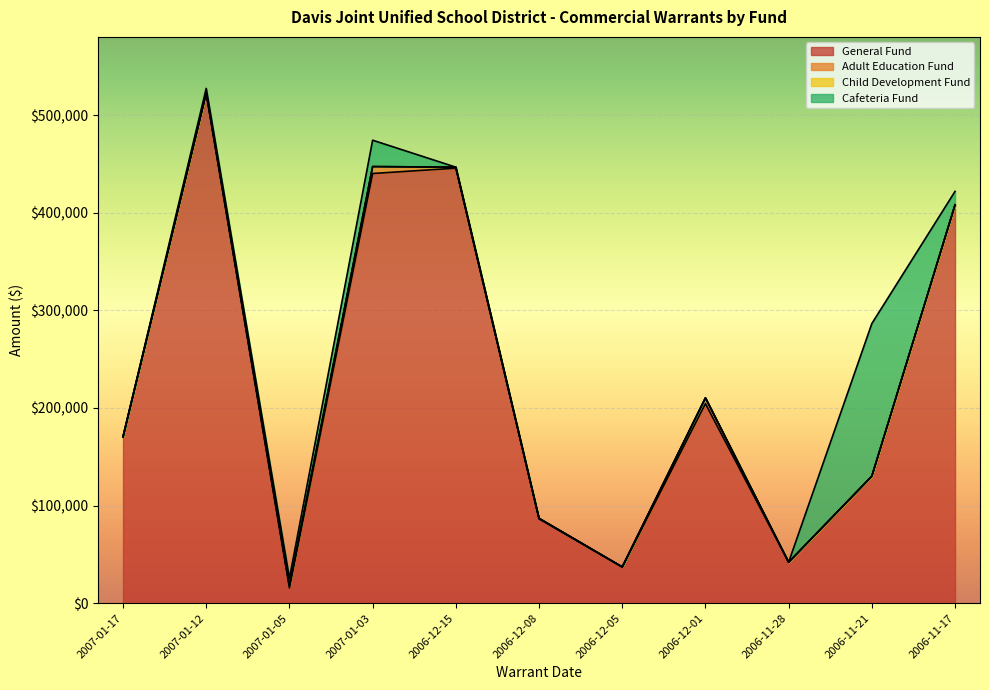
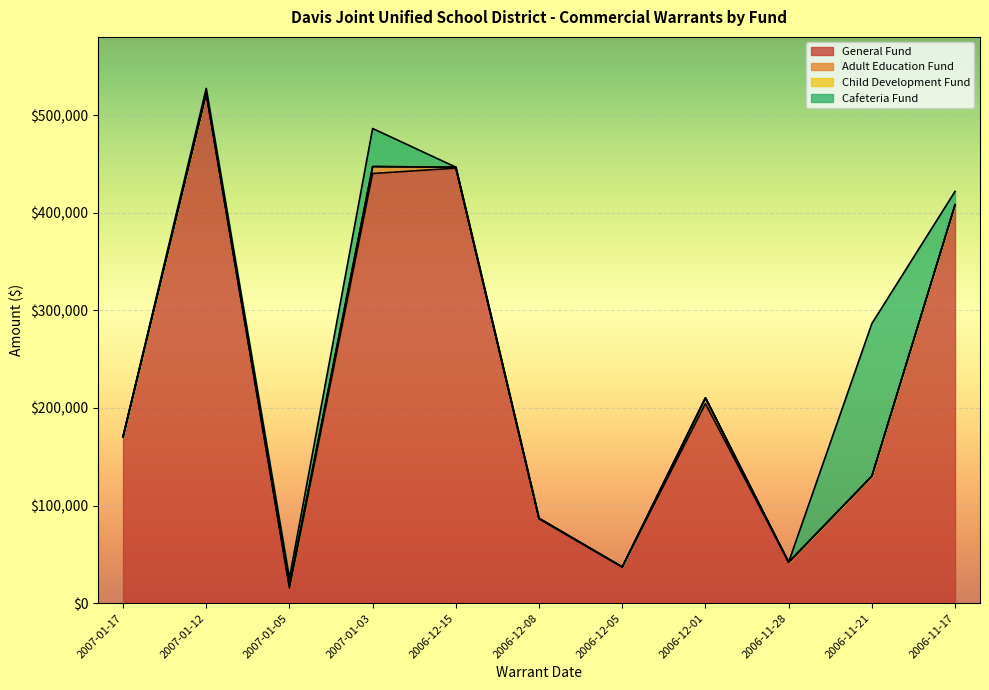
  {
    "General Fund": {
      "2007-01-03": "$440,000",
      "2006-12-01": "$200,000"
    },
    "Cafeteria Fund": {
      "2007-01-12": "$0",
      "2007-01-05": "$10,000",
-     "2007-01-03": "$30,000",
+     "2007-01-03": "$40,000",
      "2006-11-21": "$160,000",
      "2006-11-17": "$10,000"
    }
  }
